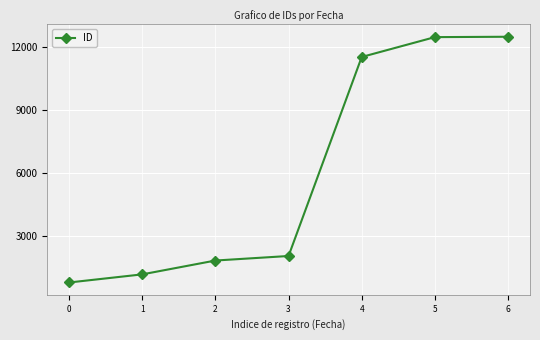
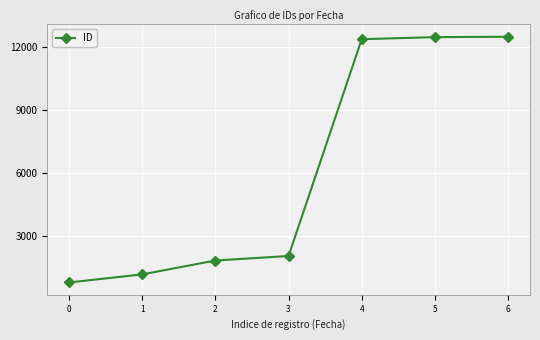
  {
    "0": 800,
    "1": 1200,
    "2": 1800,
    "3": 2000,
-   "4": 11500,
+   "4": 12400,
    "5": 12500,
    "6": 12500
  }
